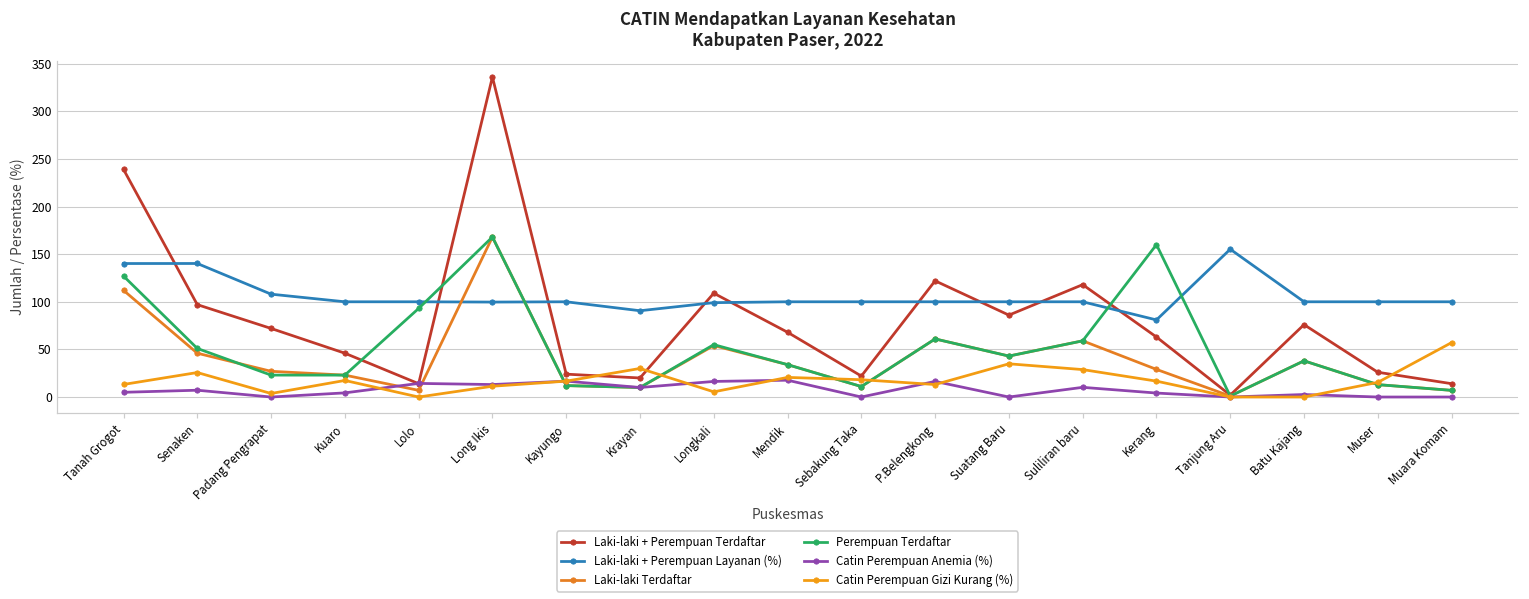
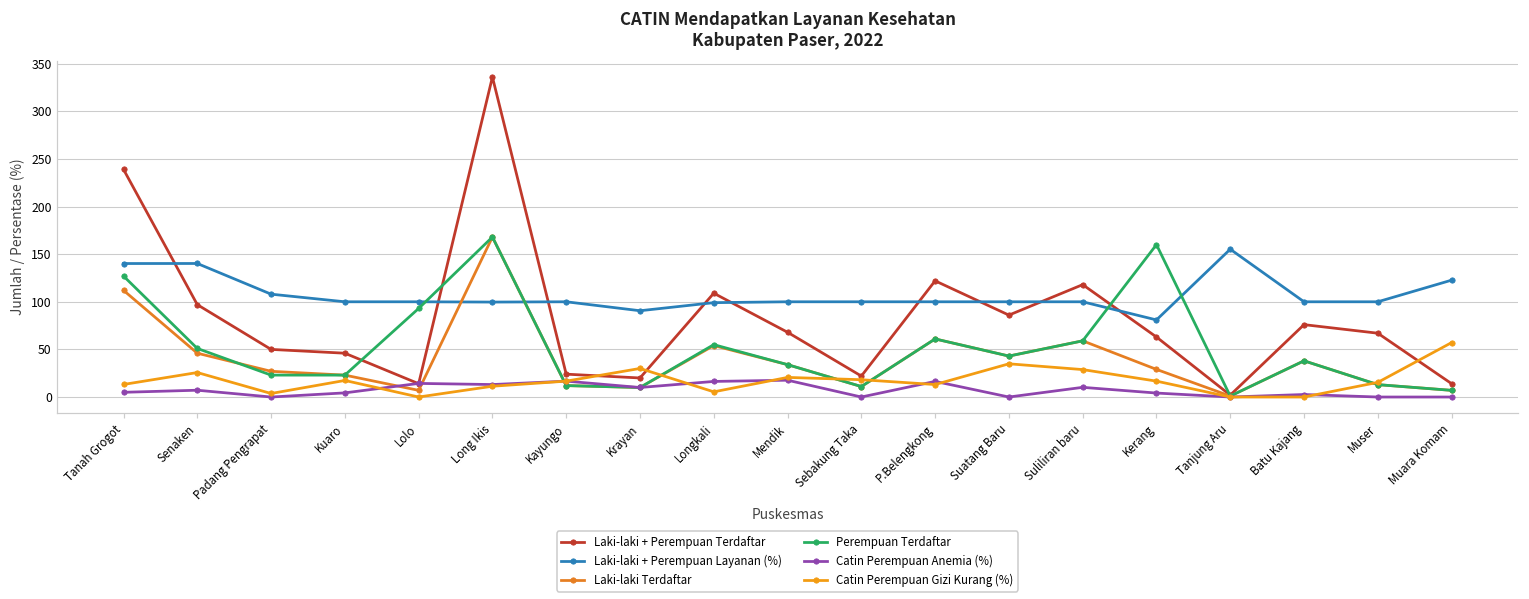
  {
    "Laki-laki + Perempuan Terdaftar": {
      "Tanah Grogot": 240,
      "Senaken": 100,
-     "Padang Pengrapat": 70,
+     "Padang Pengrapat": 50,
      "Kuaro": 50,
      "Long Ikis": 340,
      "Kayungo": 20,
      "Krayan": 20,
      "Longkali": 110,
      "Mendik": 70,
      "Sebakung Taka": 20,
      "P.Belengkong": 120,
      "Suatang Baru": 90,
      "Suliliran baru": 120,
      "Kerang": 60,
      "Batu Kajang": 80,
-     "Muser": 30,
+     "Muser": 70,
      "Muara Komam": 10
    },
    "Laki-laki + Perempuan Layanan (%)": {
      "Tanah Grogot": 140,
      "Senaken": 140,
      "Padang Pengrapat": 110,
      "Kuaro": 100,
      "Lolo": 100,
      "Long Ikis": 100,
      "Kayungo": 100,
      "Krayan": 90,
      "Longkali": 100,
      "Mendik": 100,
      "Sebakung Taka": 100,
      "P.Belengkong": 100,
      "Suatang Baru": 100,
      "Suliliran baru": 100,
      "Kerang": 80,
      "Tanjung Aru": 160,
      "Batu Kajang": 100,
      "Muser": 100,
-     "Muara Komam": 100
+     "Muara Komam": 120
    },
    "Perempuan Terdaftar": {
      "Tanah Grogot": 130,
      "Senaken": 50,
      "Padang Pengrapat": 20,
      "Lolo": 90,
      "Kerang": 160
    },
    "Catin Perempuan Anemia (%)": {
      "Tanah Grogot": 0,
      "Senaken": 10,
      "Padang Pengrapat": 0,
      "Kuaro": 0,
      "Longkali": 20,
      "Mendik": 20,
      "Sebakung Taka": 0,
      "P.Belengkong": 20,
      "Suatang Baru": 0,
      "Suliliran baru": 10,
      "Kerang": 0,
      "Muser": 0,
      "Muara Komam": 0
    }
  }
